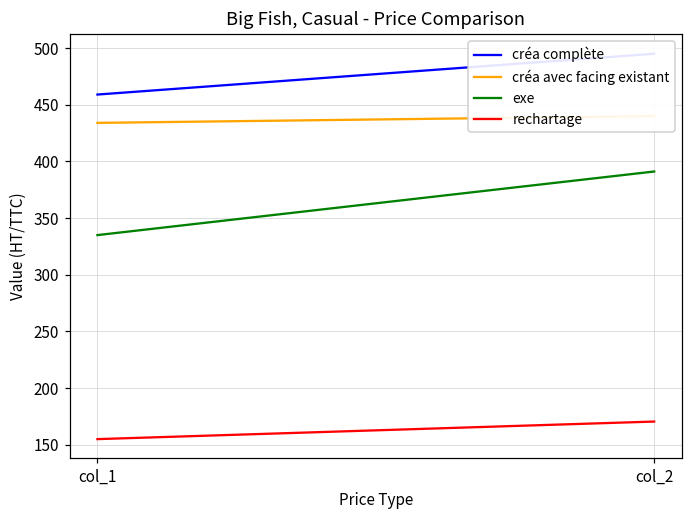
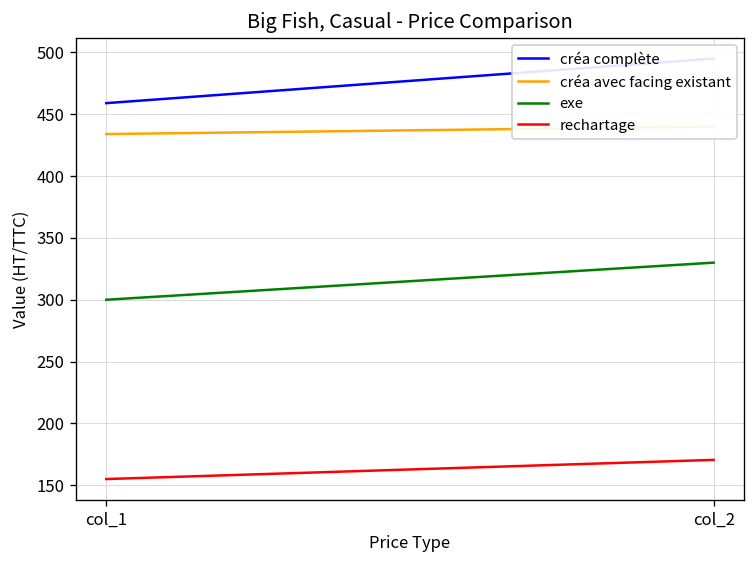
  {
    "créa complète": {
      "col_1": 459
    },
    "créa avec facing existant": {
      "col_1": 434
    },
    "exe": {
-     "col_1": 335,
-     "col_2": 391
+     "col_1": 300,
+     "col_2": 330
    },
    "rechartage": {
      "col_1": 155,
      "col_2": 171
    }
  }
